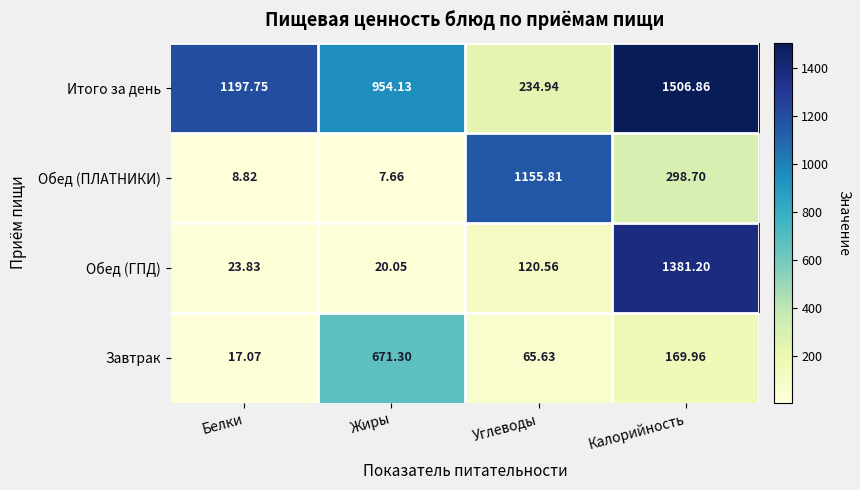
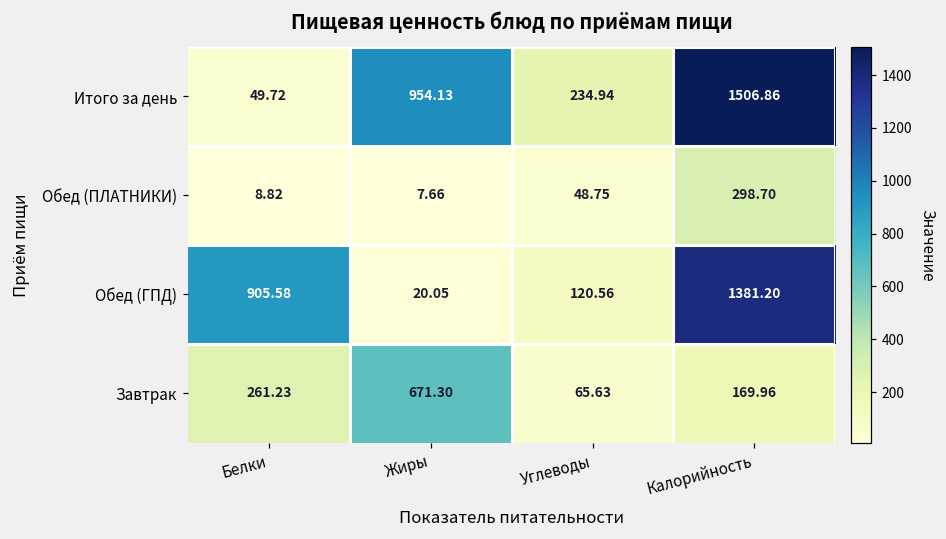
  {
    "Итого за день": {
-     "Белки": 1197.75,
+     "Белки": 49.72,
      "Жиры": 954.13,
      "Углеводы": 234.94,
      "Калорийность": 1506.86
    },
    "Обед (ПЛАТНИКИ)": {
      "Белки": 8.82,
      "Жиры": 7.66,
-     "Углеводы": 1155.81,
+     "Углеводы": 48.75,
      "Калорийность": 298.70
    },
    "Обед (ГПД)": {
-     "Белки": 23.83,
+     "Белки": 905.58,
      "Жиры": 20.05,
      "Углеводы": 120.56,
      "Калорийность": 1381.20
    },
    "Завтрак": {
-     "Белки": 17.07,
+     "Белки": 261.23,
      "Жиры": 671.30,
      "Углеводы": 65.63,
      "Калорийность": 169.96
    }
  }
